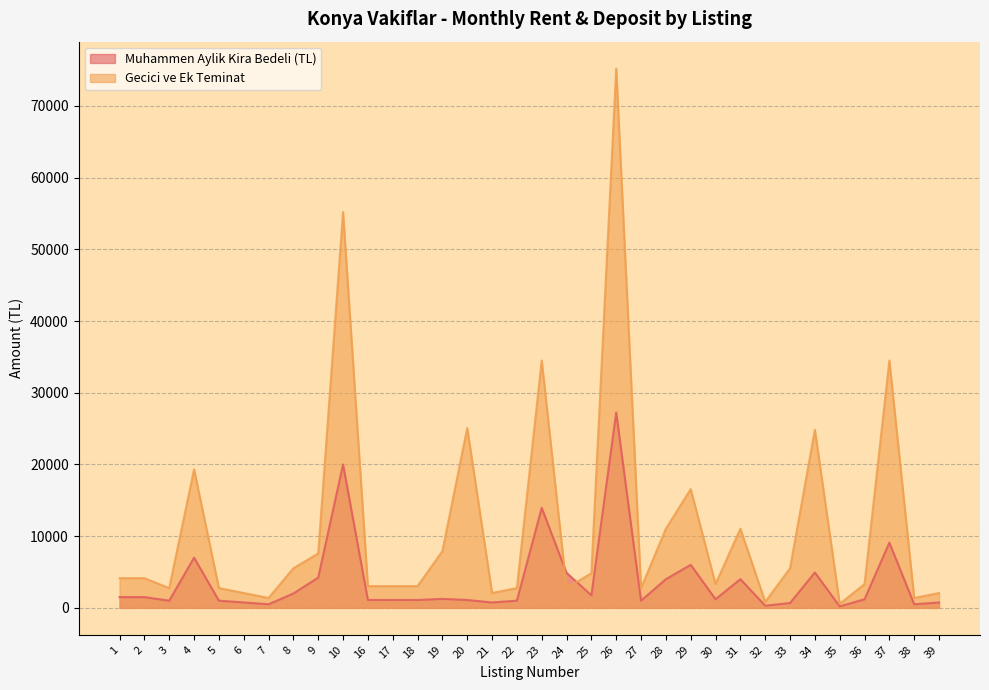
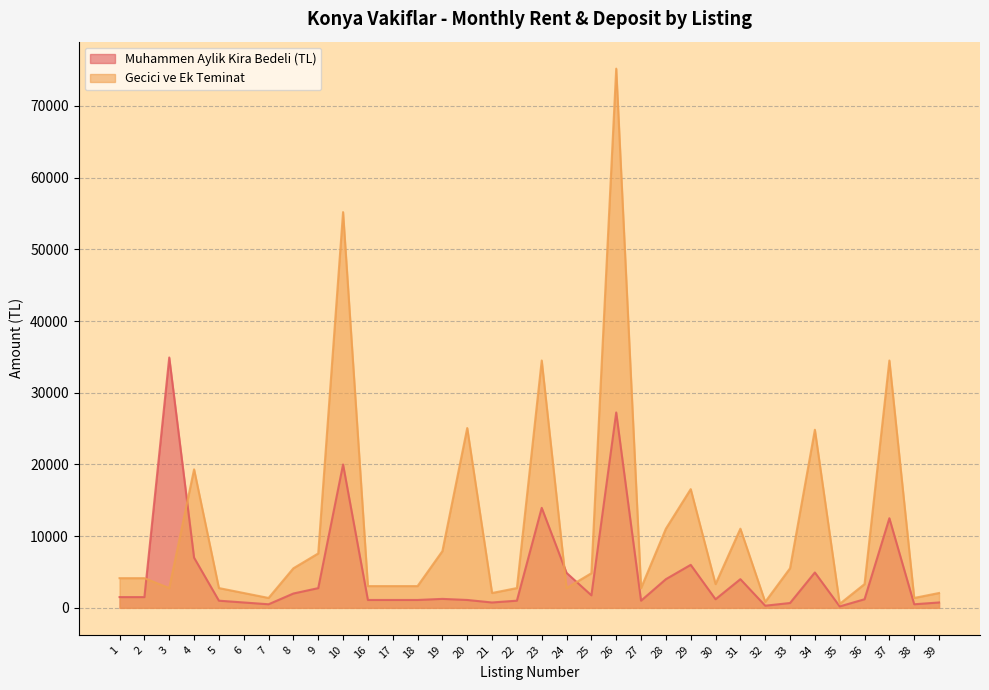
  {
    "Muhammen Aylik Kira Bedeli (TL)": {
      "1": 2000,
      "2": 2000,
-     "3": 1000,
+     "3": 35000,
      "4": 7000,
      "5": 1000,
      "6": 1000,
      "7": 1000,
      "8": 2000,
-     "9": 4000,
+     "9": 3000,
      "10": 20000,
      "16": 1000,
      "17": 1000,
      "18": 1000,
      "19": 1000,
      "20": 1000,
      "21": 1000,
      "22": 1000,
      "23": 14000,
      "24": 5000,
      "25": 2000,
      "26": 27000,
      "27": 1000,
      "28": 4000,
      "29": 6000,
      "30": 1000,
      "31": 4000,
      "32": 0,
      "33": 1000,
      "34": 5000,
      "36": 1000,
-     "37": 9000,
+     "37": 13000,
      "38": 1000,
      "39": 1000
    },
    "Gecici ve Ek Teminat": {
      "1": 4000,
      "2": 4000,
      "3": 3000,
      "4": 19000,
      "5": 3000,
      "6": 2000,
      "7": 1000,
      "8": 6000,
      "9": 8000,
      "10": 55000,
      "16": 3000,
      "17": 3000,
      "18": 3000,
      "19": 8000,
      "20": 25000,
      "21": 2000,
      "22": 3000,
      "23": 35000,
      "24": 3000,
      "25": 5000,
      "26": 75000,
      "27": 3000,
      "28": 11000,
      "29": 17000,
      "30": 3000,
      "31": 11000,
      "32": 1000,
      "33": 6000,
      "34": 25000,
      "36": 3000,
      "37": 35000,
      "38": 1000,
      "39": 2000
    }
  }
